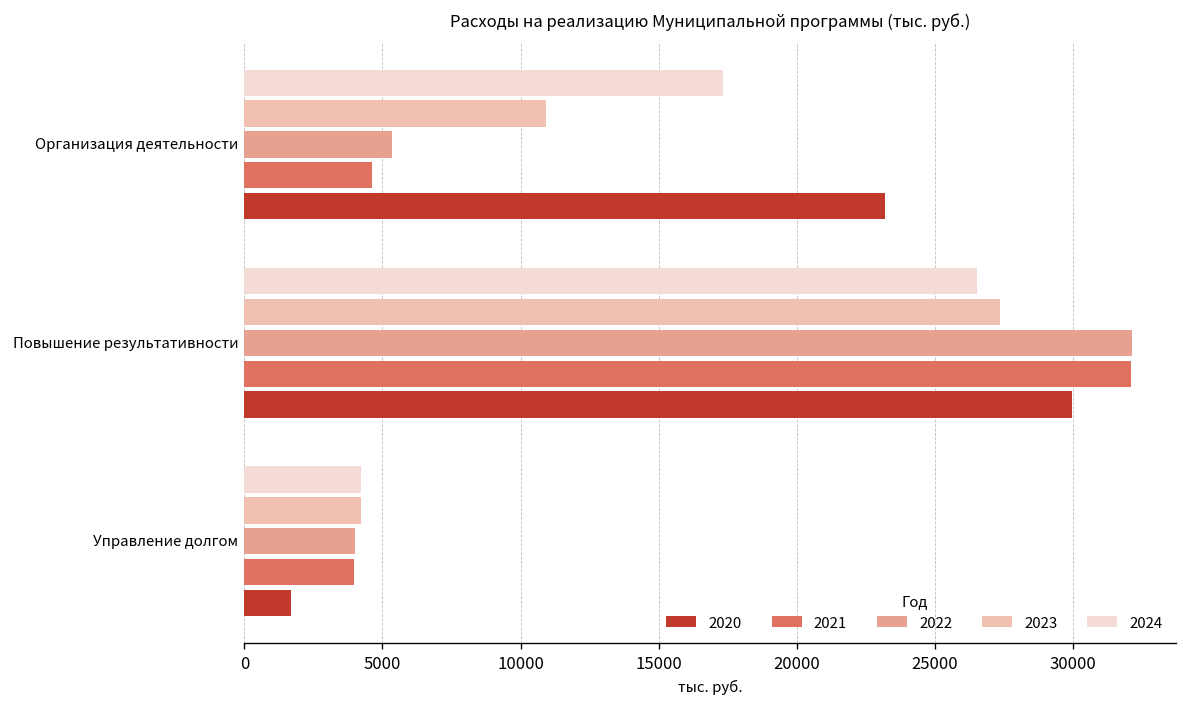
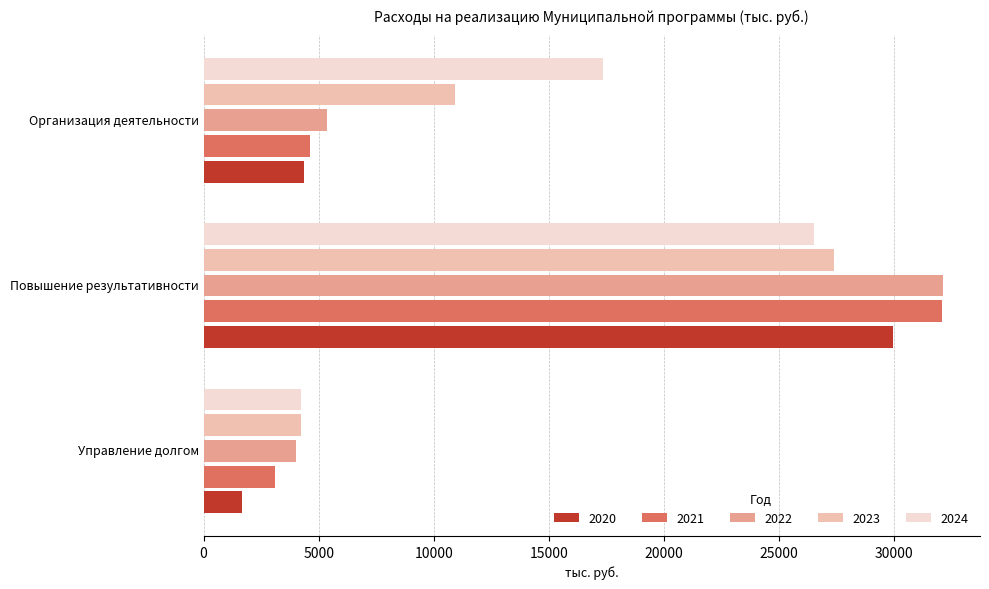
  {
    "2020": {
-     "Организация деятельности": 23200,
+     "Организация деятельности": 4400,
      "Повышение результативности": 30000,
      "Управление долгом": 1700
    },
    "2021": {
      "Организация деятельности": 4600,
      "Повышение результативности": 32100,
-     "Управление долгом": 4000
+     "Управление долгом": 3100
    }
  }
